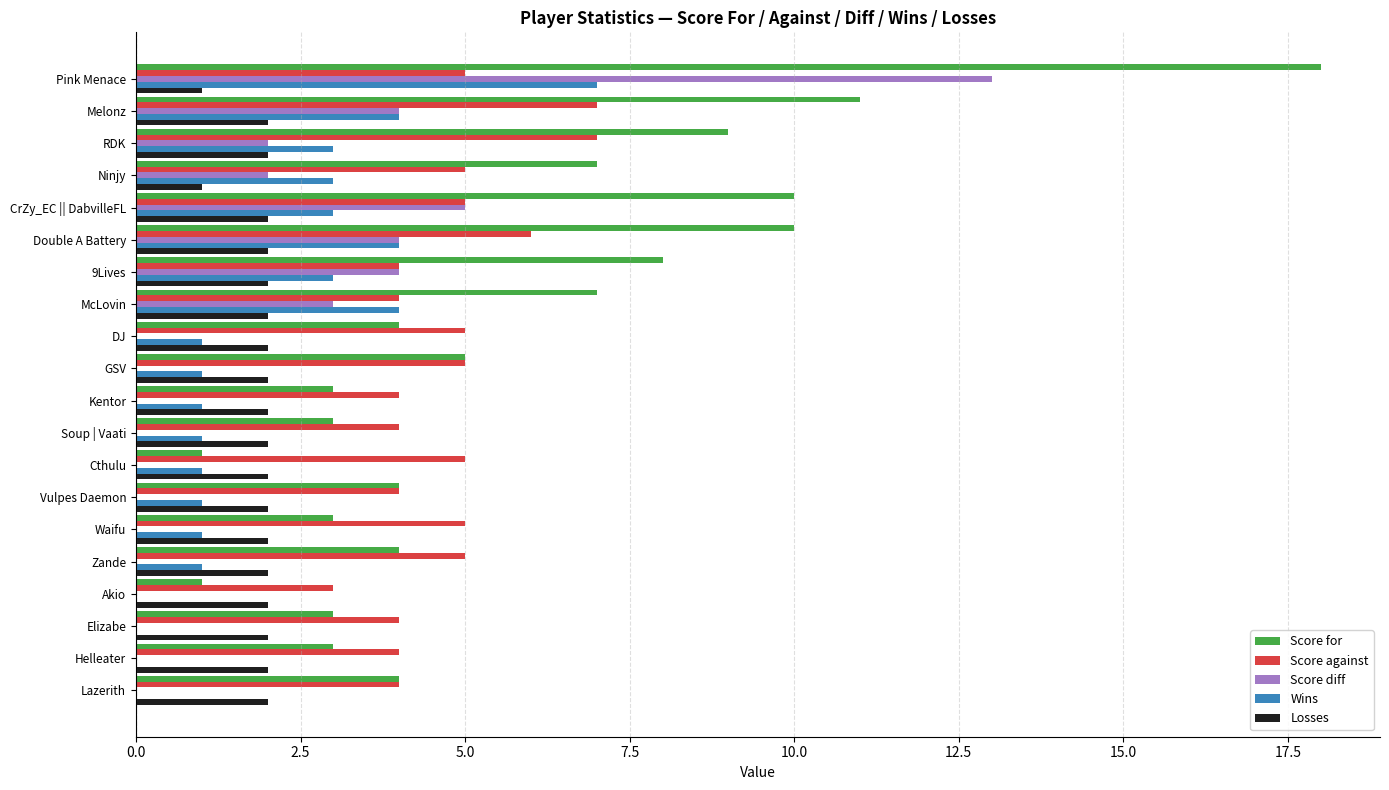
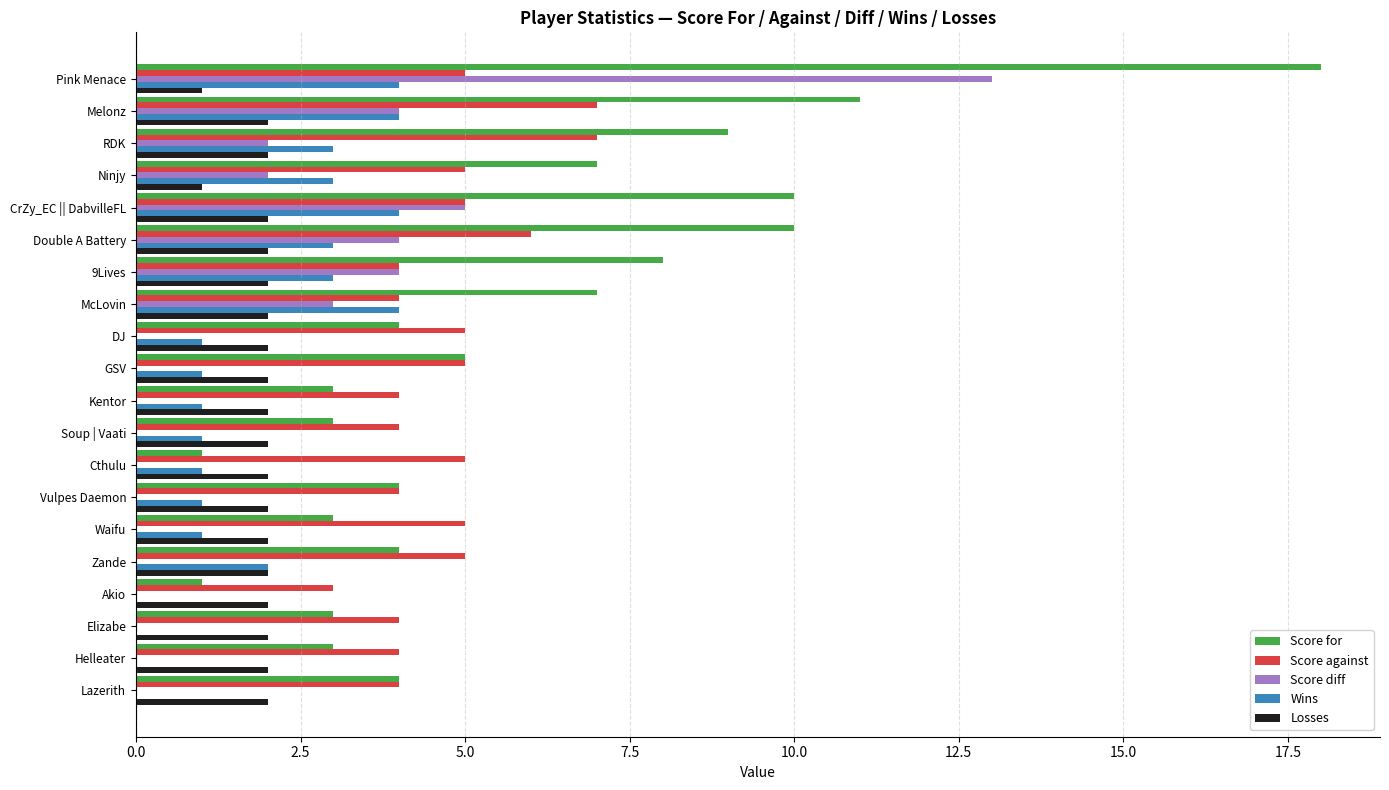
  {
    "Score for": {
      "Pink Menace": 18,
      "Melonz": 11,
      "RDK": 9,
      "Ninjy": 7,
      "CrZy_EC || DabvilleFL": 10,
      "Double A Battery": 10,
      "9Lives": 8,
      "McLovin": 7,
      "DJ": 4,
      "GSV": 5,
      "Kentor": 3,
      "Soup | Vaati": 3,
      "Cthulu": 1,
      "Vulpes Daemon": 4,
      "Waifu": 3,
      "Zande": 4,
      "Akio": 1,
      "Elizabe": 3,
      "Helleater": 3,
      "Lazerith": 4
    },
    "Score against": {
      "Pink Menace": 5,
      "Melonz": 7,
      "RDK": 7,
      "Ninjy": 5,
      "CrZy_EC || DabvilleFL": 5,
      "Double A Battery": 6,
      "9Lives": 4,
      "McLovin": 4,
      "DJ": 5,
      "GSV": 5,
      "Kentor": 4,
      "Soup | Vaati": 4,
      "Cthulu": 5,
      "Vulpes Daemon": 4,
      "Waifu": 5,
      "Zande": 5,
      "Akio": 3,
      "Elizabe": 4,
      "Helleater": 4,
      "Lazerith": 4
    },
    "Score diff": {
      "Pink Menace": 13,
      "Melonz": 4,
      "RDK": 2,
      "Ninjy": 2,
      "CrZy_EC || DabvilleFL": 5,
      "Double A Battery": 4,
      "9Lives": 4,
      "McLovin": 3,
      "DJ": 0,
      "GSV": 0,
      "Kentor": 0,
      "Soup | Vaati": 0,
      "Cthulu": 0,
      "Vulpes Daemon": 0,
      "Waifu": 0,
      "Zande": 0,
      "Akio": 0,
      "Elizabe": 0,
      "Helleater": 0,
      "Lazerith": 0
    },
    "Wins": {
-     "Pink Menace": 7,
+     "Pink Menace": 4,
      "Melonz": 4,
      "RDK": 3,
      "Ninjy": 3,
-     "CrZy_EC || DabvilleFL": 3,
-     "Double A Battery": 4,
+     "CrZy_EC || DabvilleFL": 4,
+     "Double A Battery": 3,
      "9Lives": 3,
      "McLovin": 4,
      "DJ": 1,
      "GSV": 1,
      "Kentor": 1,
      "Soup | Vaati": 1,
      "Cthulu": 1,
      "Vulpes Daemon": 1,
      "Waifu": 1,
-     "Zande": 1,
+     "Zande": 2,
      "Akio": 0,
      "Elizabe": 0,
      "Helleater": 0,
      "Lazerith": 0
    },
    "Losses": {
      "Pink Menace": 1,
      "Melonz": 2,
      "RDK": 2,
      "Ninjy": 1,
      "CrZy_EC || DabvilleFL": 2,
      "Double A Battery": 2,
      "9Lives": 2,
      "McLovin": 2,
      "DJ": 2,
      "GSV": 2,
      "Kentor": 2,
      "Soup | Vaati": 2,
      "Cthulu": 2,
      "Vulpes Daemon": 2,
      "Waifu": 2,
      "Zande": 2,
      "Akio": 2,
      "Elizabe": 2,
      "Helleater": 2,
      "Lazerith": 2
    }
  }
